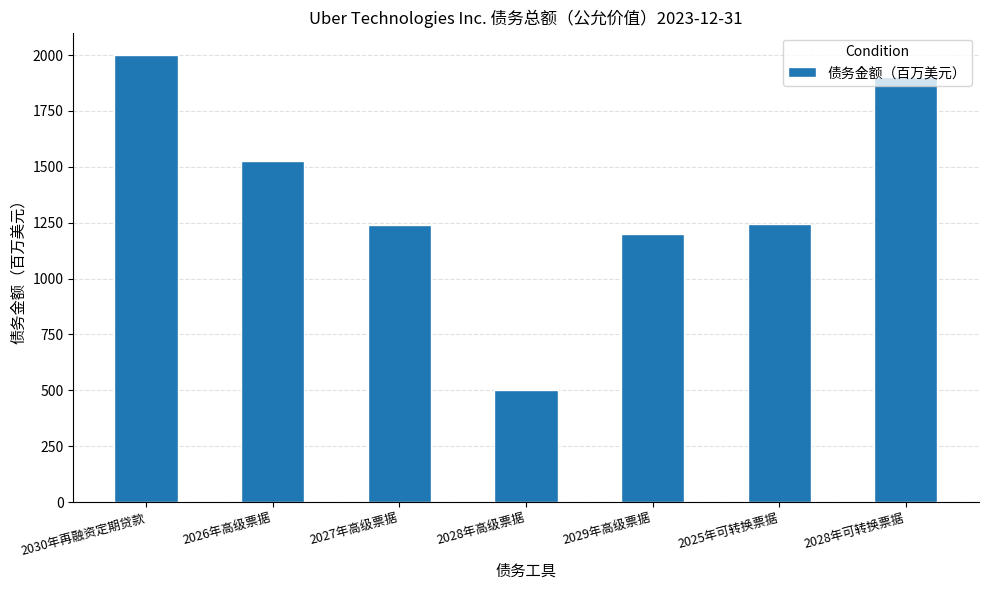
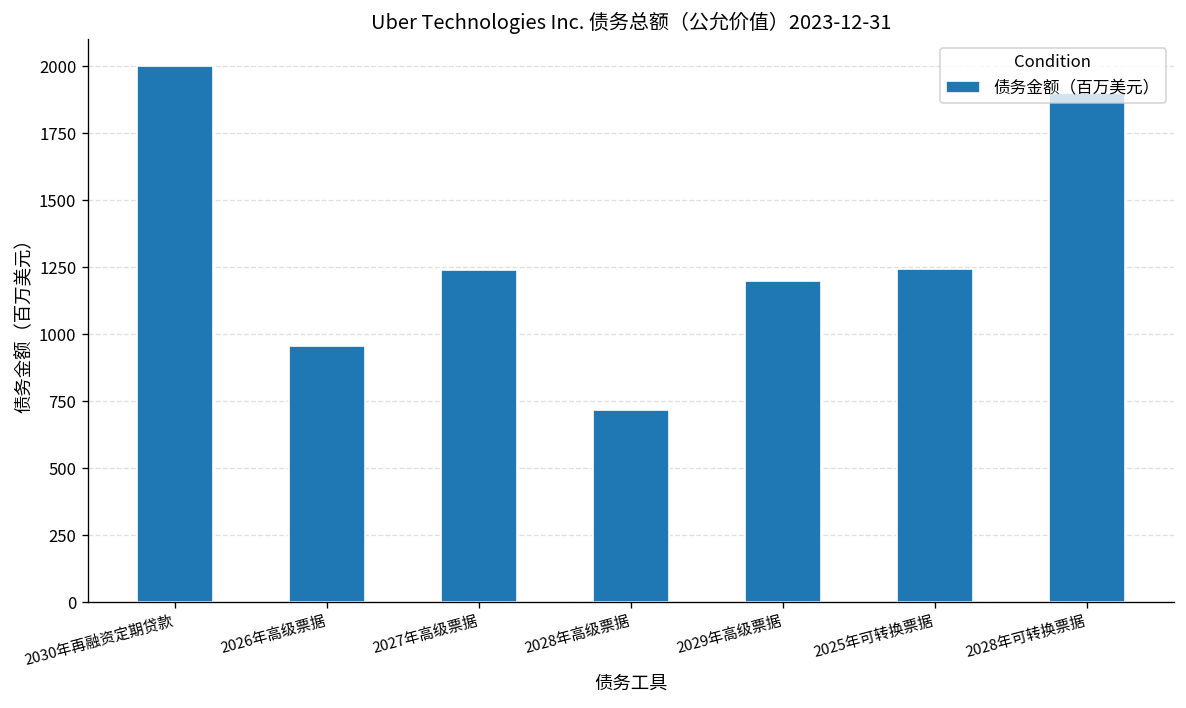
  {
    "2030年再融资定期贷款": 2000,
-   "2026年高级票据": 1530,
+   "2026年高级票据": 960,
    "2027年高级票据": 1240,
-   "2028年高级票据": 500,
+   "2028年高级票据": 720,
    "2029年高级票据": 1200,
    "2025年可转换票据": 1240
  }
